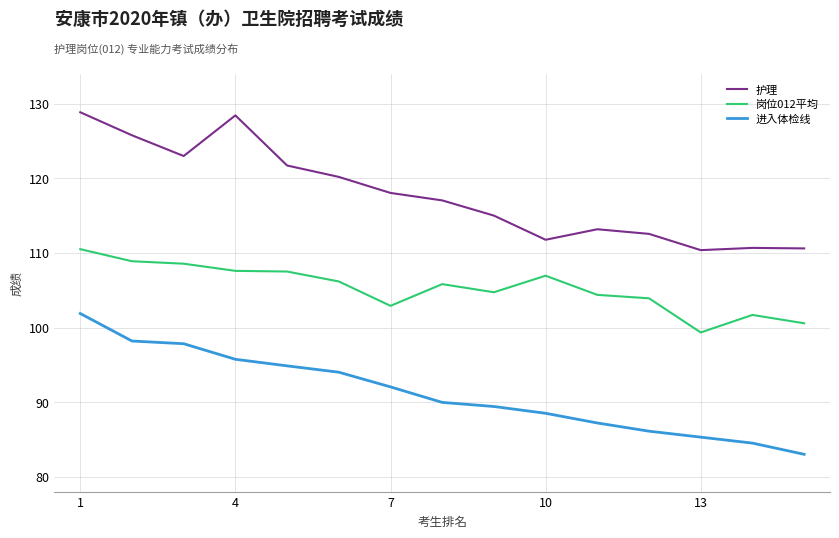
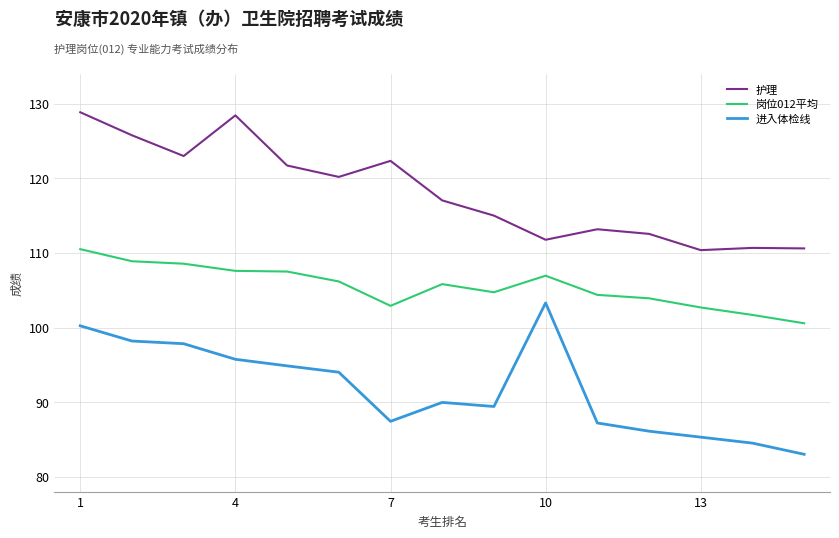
  {
    "护理": {
      "1": 129,
      "4": 128,
-     "7": 118,
+     "7": 122,
      "10": 112,
      "13": 110
    },
    "岗位012平均": {
      "1": 111,
      "4": 108,
      "7": 103,
      "10": 107,
-     "13": 99
+     "13": 103
    },
    "进入体检线": {
-     "1": 102,
+     "1": 100,
      "4": 96,
-     "7": 92,
-     "10": 89,
+     "7": 87,
+     "10": 103,
      "13": 85
    }
  }
